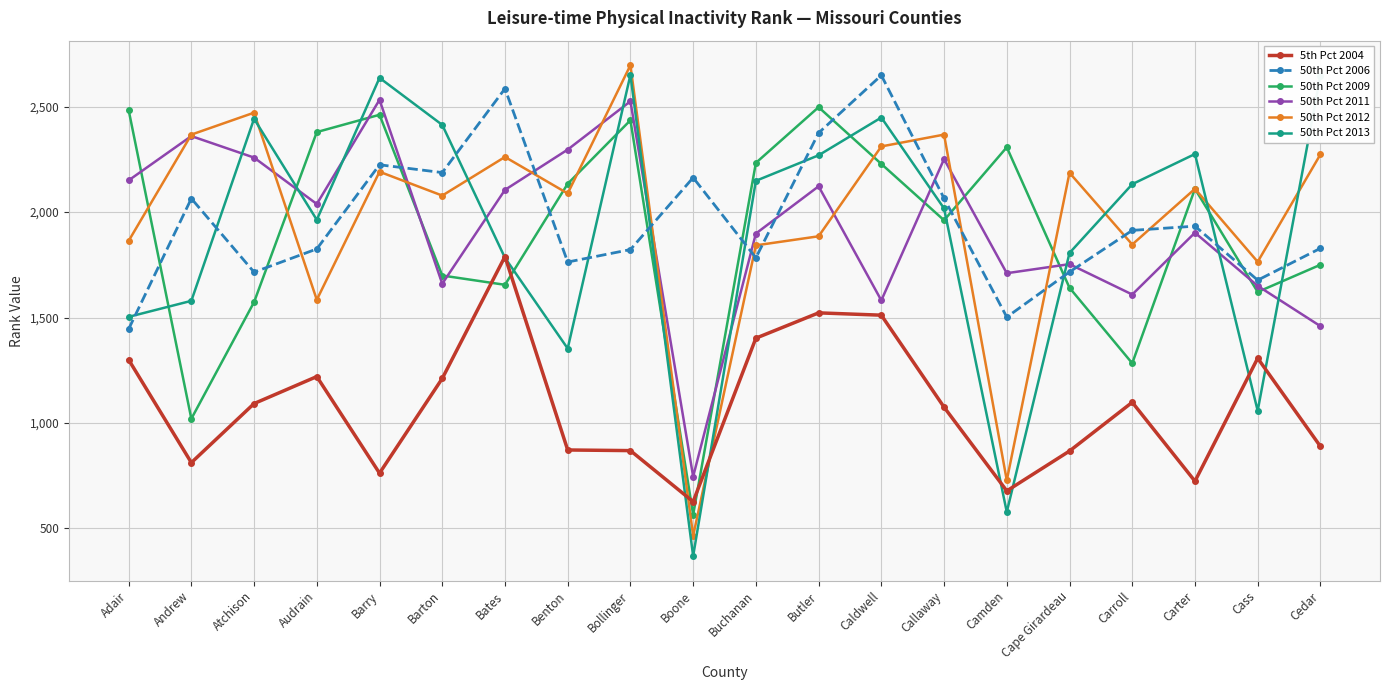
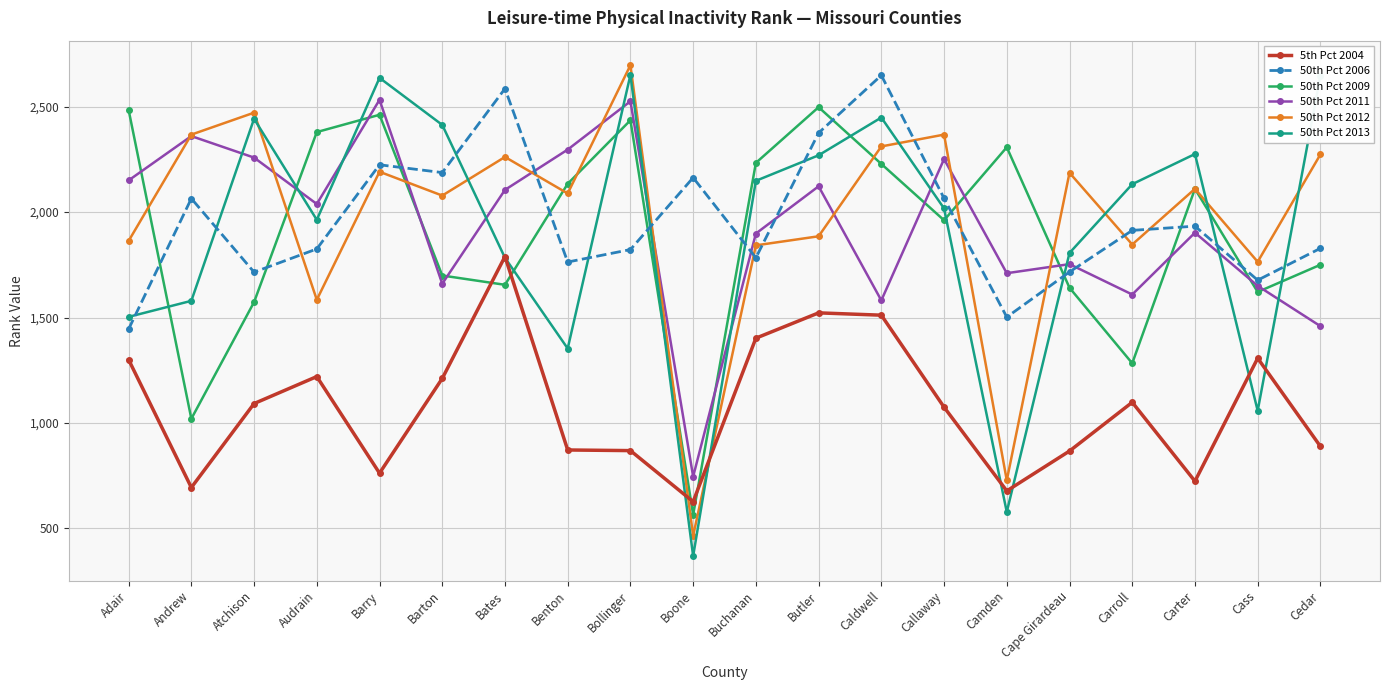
  {
    "5th Pct 2004": {
      "Adair": "1,300",
-     "Andrew": "810",
+     "Andrew": "690",
      "Atchison": "1,090",
      "Audrain": "1,220",
      "Barry": "760",
      "Barton": "1,210",
      "Benton": "870",
      "Bollinger": "870",
      "Boone": "630",
      "Buchanan": "1,400",
      "Butler": "1,520",
      "Caldwell": "1,510",
      "Callaway": "1,080",
      "Camden": "680",
      "Cape Girardeau": "870",
      "Carroll": "1,100",
      "Carter": "720",
      "Cass": "1,310",
      "Cedar": "890"
    },
    "50th Pct 2006": {
      "Adair": "1,450",
      "Andrew": "2,060",
      "Atchison": "1,720",
      "Audrain": "1,830",
      "Barry": "2,220",
      "Barton": "2,190",
      "Bates": "2,590",
      "Benton": "1,760",
      "Bollinger": "1,820",
      "Boone": "2,160",
      "Buchanan": "1,780",
      "Butler": "2,380",
      "Caldwell": "2,650",
      "Callaway": "2,070",
      "Camden": "1,500",
      "Cape Girardeau": "1,720",
      "Carroll": "1,910",
      "Carter": "1,930",
      "Cass": "1,680",
      "Cedar": "1,830"
    },
    "50th Pct 2011": {
      "Adair": "2,150",
      "Atchison": "2,260",
      "Audrain": "2,040",
      "Barry": "2,530",
      "Barton": "1,660",
      "Bates": "2,110",
      "Benton": "2,300",
      "Bollinger": "2,530",
      "Boone": "750",
      "Buchanan": "1,900",
      "Butler": "2,120",
      "Caldwell": "1,580",
      "Callaway": "2,250",
      "Camden": "1,710",
      "Cape Girardeau": "1,750",
      "Carroll": "1,610",
      "Carter": "1,900",
      "Cass": "1,650",
      "Cedar": "1,460"
    },
    "50th Pct 2012": {
      "Adair": "1,860",
      "Atchison": "2,470",
      "Audrain": "1,580",
      "Barry": "2,190",
      "Barton": "2,080",
      "Bates": "2,260",
      "Benton": "2,090",
      "Bollinger": "2,700",
      "Boone": "470",
      "Buchanan": "1,840",
      "Butler": "1,890",
      "Caldwell": "2,310",
      "Callaway": "2,370",
      "Camden": "730",
      "Cape Girardeau": "2,190",
      "Carroll": "1,850",
      "Cass": "1,760",
      "Cedar": "2,270"
    }
  }
